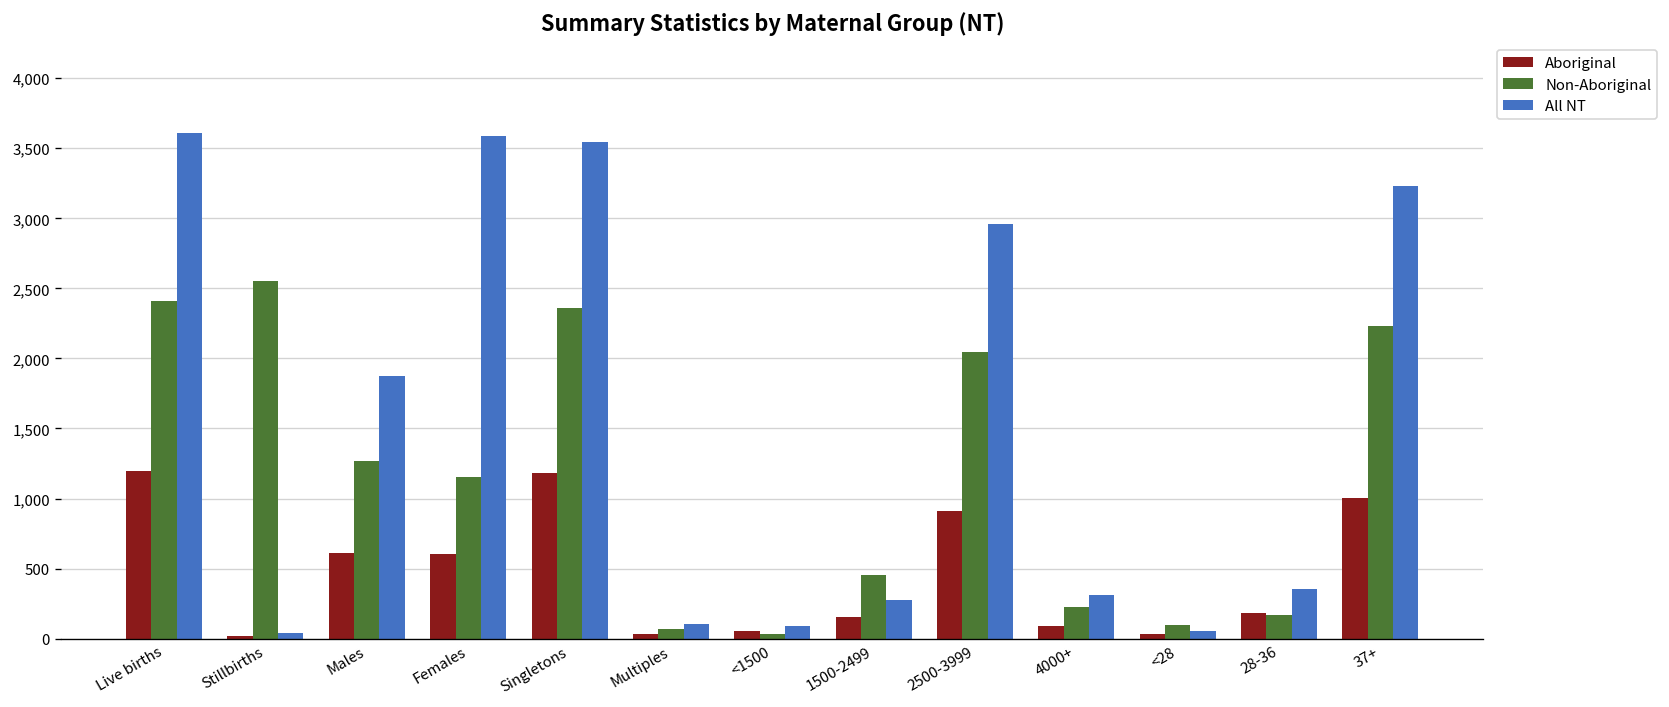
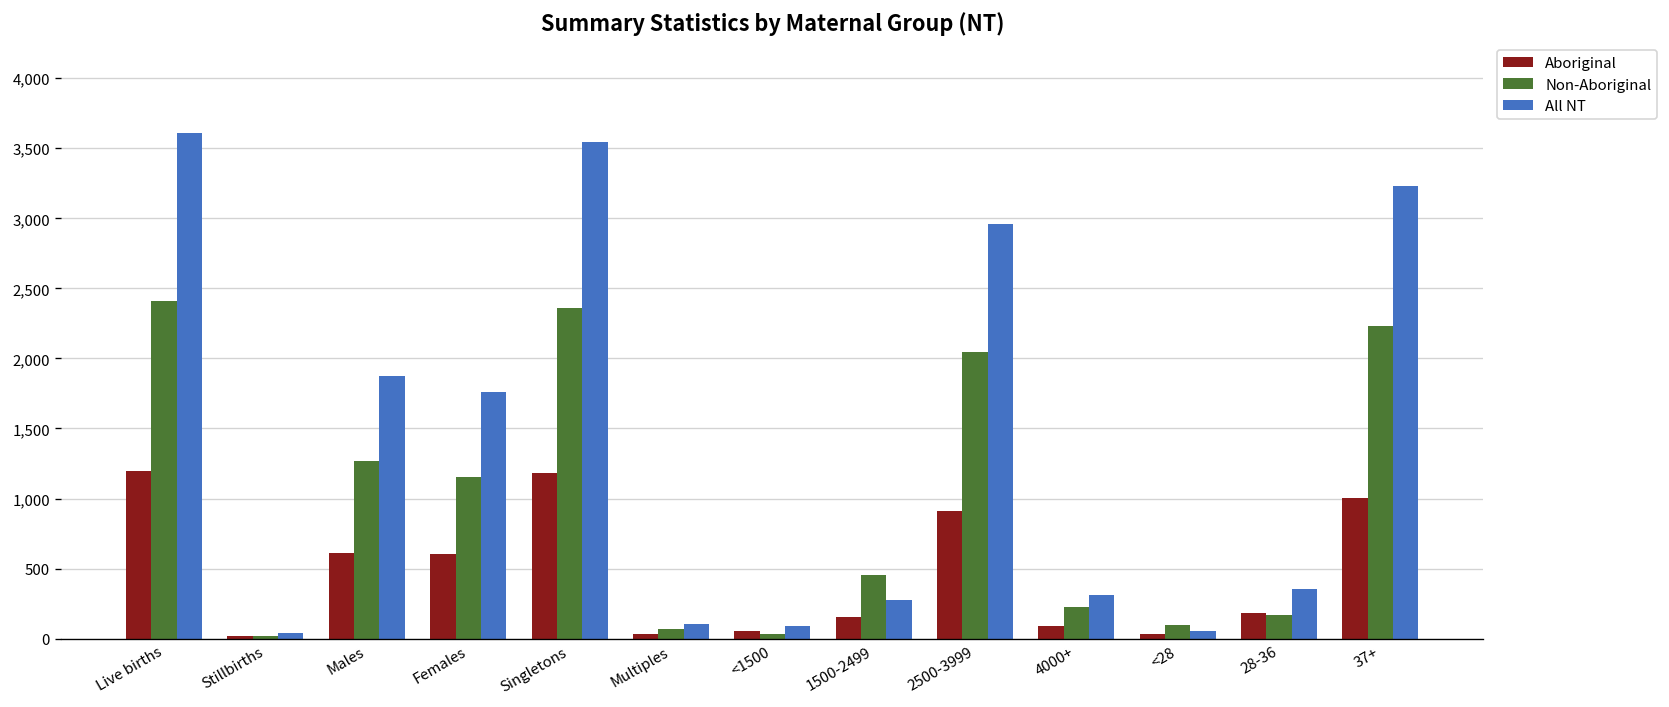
  {
    "Aboriginal": {
      "Live births": "1,200",
      "Males": "610",
      "Females": "610",
      "Singletons": "1,180",
      "Multiples": "40",
      "<1500": "60",
      "1500-2499": "160",
      "2500-3999": "910",
      "4000+": "90",
      "<28": "30",
      "28-36": "180",
      "37+": "1,000"
    },
    "Non-Aboriginal": {
      "Live births": "2,410",
-     "Stillbirths": "2,560",
+     "Stillbirths": "20",
      "Males": "1,270",
      "Females": "1,150",
      "Singletons": "2,360",
      "Multiples": "70",
      "<1500": "40",
      "1500-2499": "460",
      "2500-3999": "2,050",
      "4000+": "230",
      "<28": "100",
      "28-36": "170",
      "37+": "2,230"
    },
    "All NT": {
      "Live births": "3,610",
      "Stillbirths": "40",
      "Males": "1,880",
-     "Females": "3,590",
+     "Females": "1,760",
      "Singletons": "3,540",
      "Multiples": "100",
      "<1500": "90",
      "1500-2499": "270",
      "2500-3999": "2,960",
      "4000+": "320",
      "<28": "60",
      "28-36": "350",
      "37+": "3,230"
    }
  }
